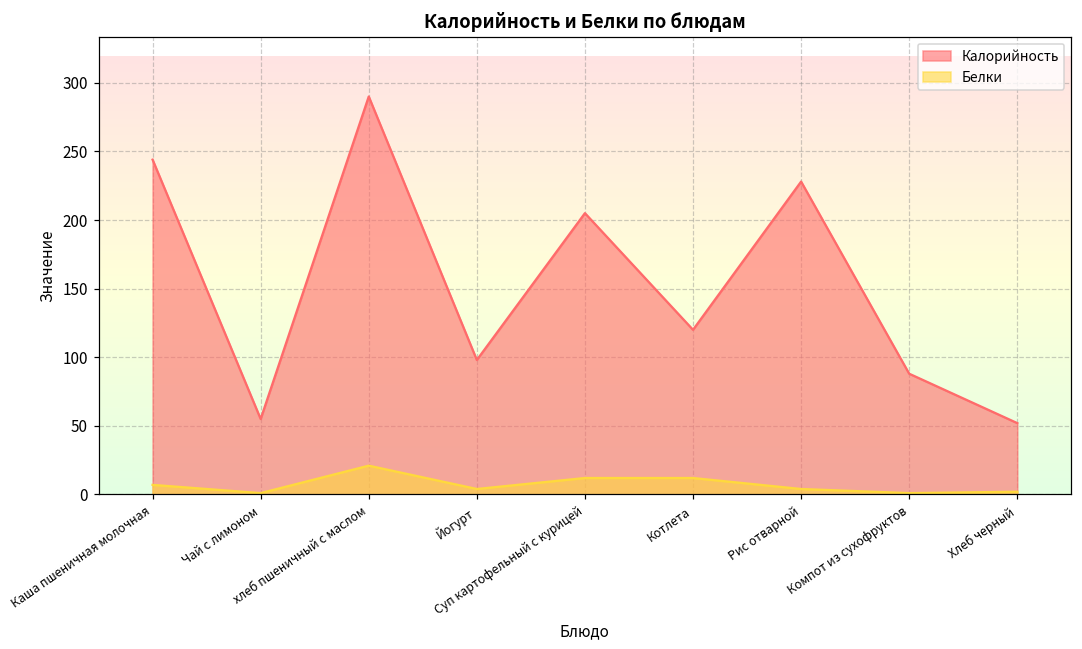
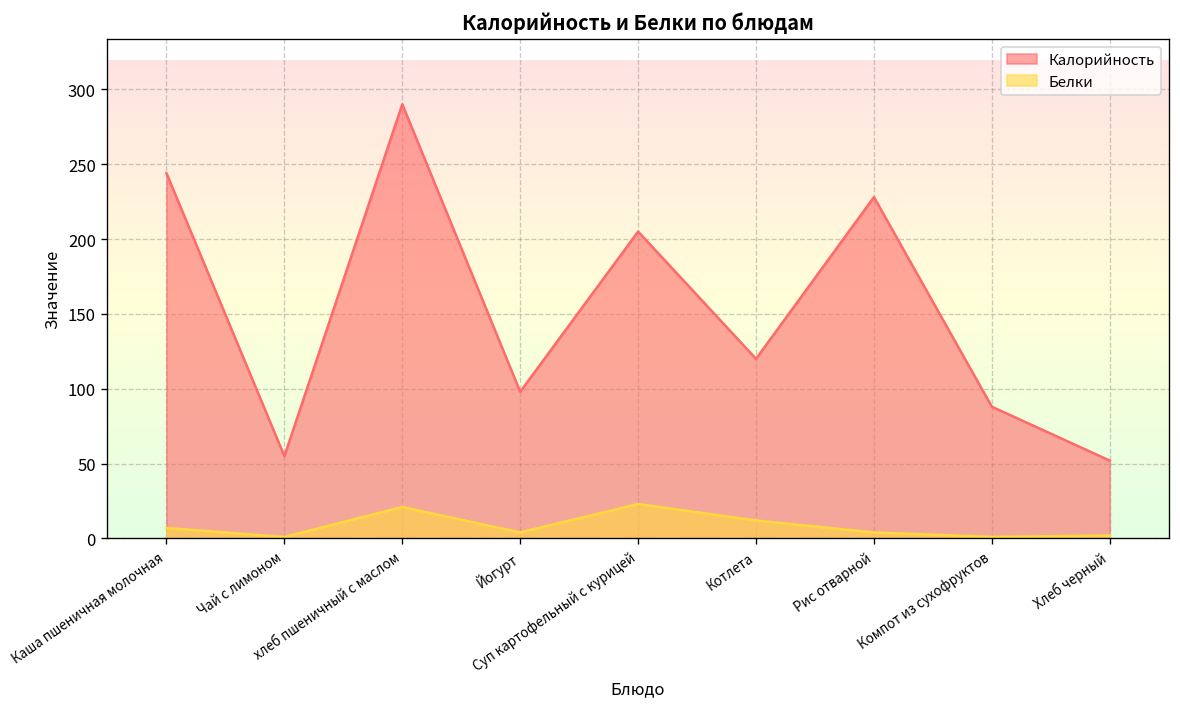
  {
    "Калорийность": {
      "Каша пшеничная молочная": 244,
      "Чай с лимоном": 55,
      "хлеб пшеничный с маслом": 290,
      "Йогурт": 98,
      "Суп картофельный с курицей": 205,
      "Котлета": 120,
      "Рис отварной": 228,
      "Компот из сухофруктов": 88,
      "Хлеб черный": 52
    },
    "Белки": {
      "Каша пшеничная молочная": 7,
      "Чай с лимоном": 1,
      "хлеб пшеничный с маслом": 21,
      "Йогурт": 4,
-     "Суп картофельный с курицей": 12,
+     "Суп картофельный с курицей": 23,
      "Котлета": 12,
      "Рис отварной": 4,
      "Компот из сухофруктов": 1,
      "Хлеб черный": 2
    }
  }
